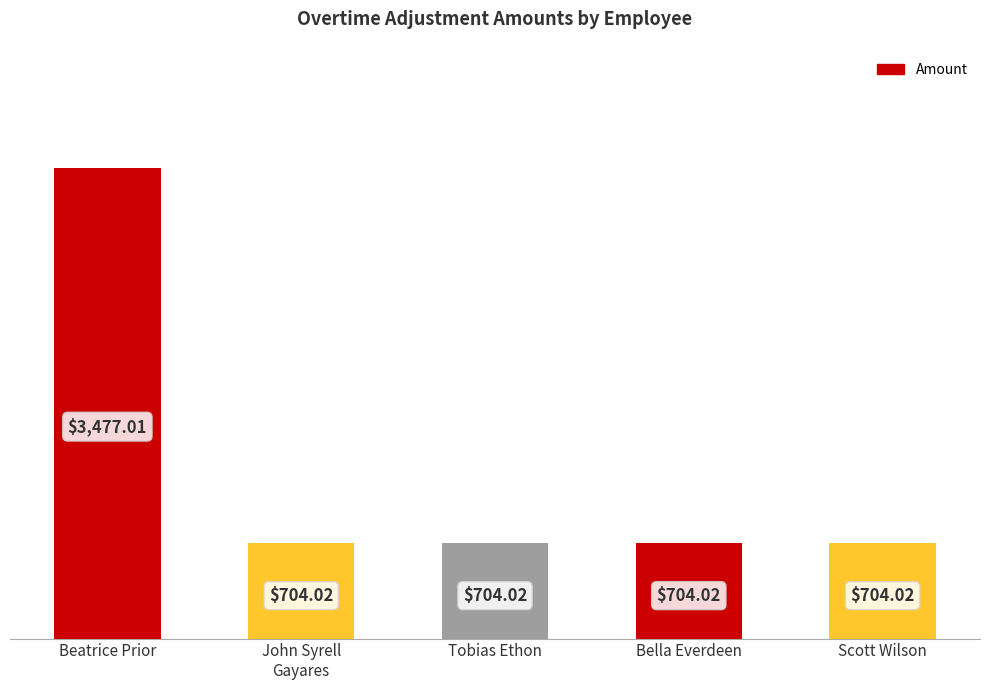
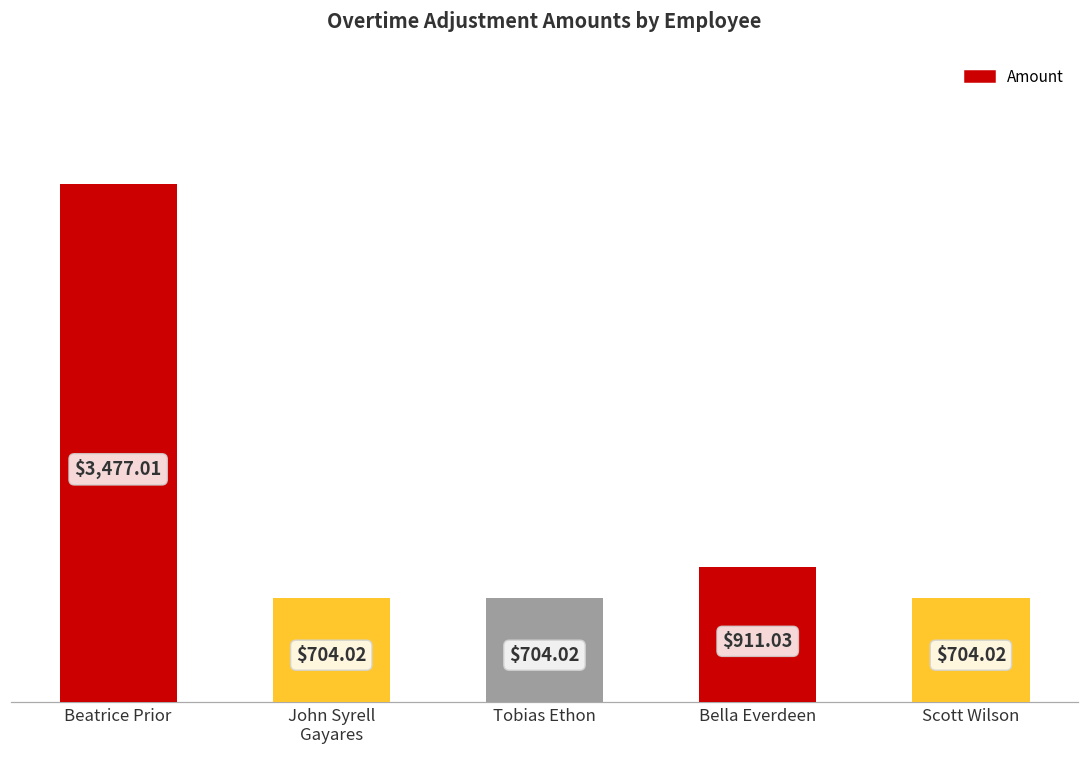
  {
-   "Bella Everdeen": "$704.02"
+   "Bella Everdeen": "$911.03"
  }
